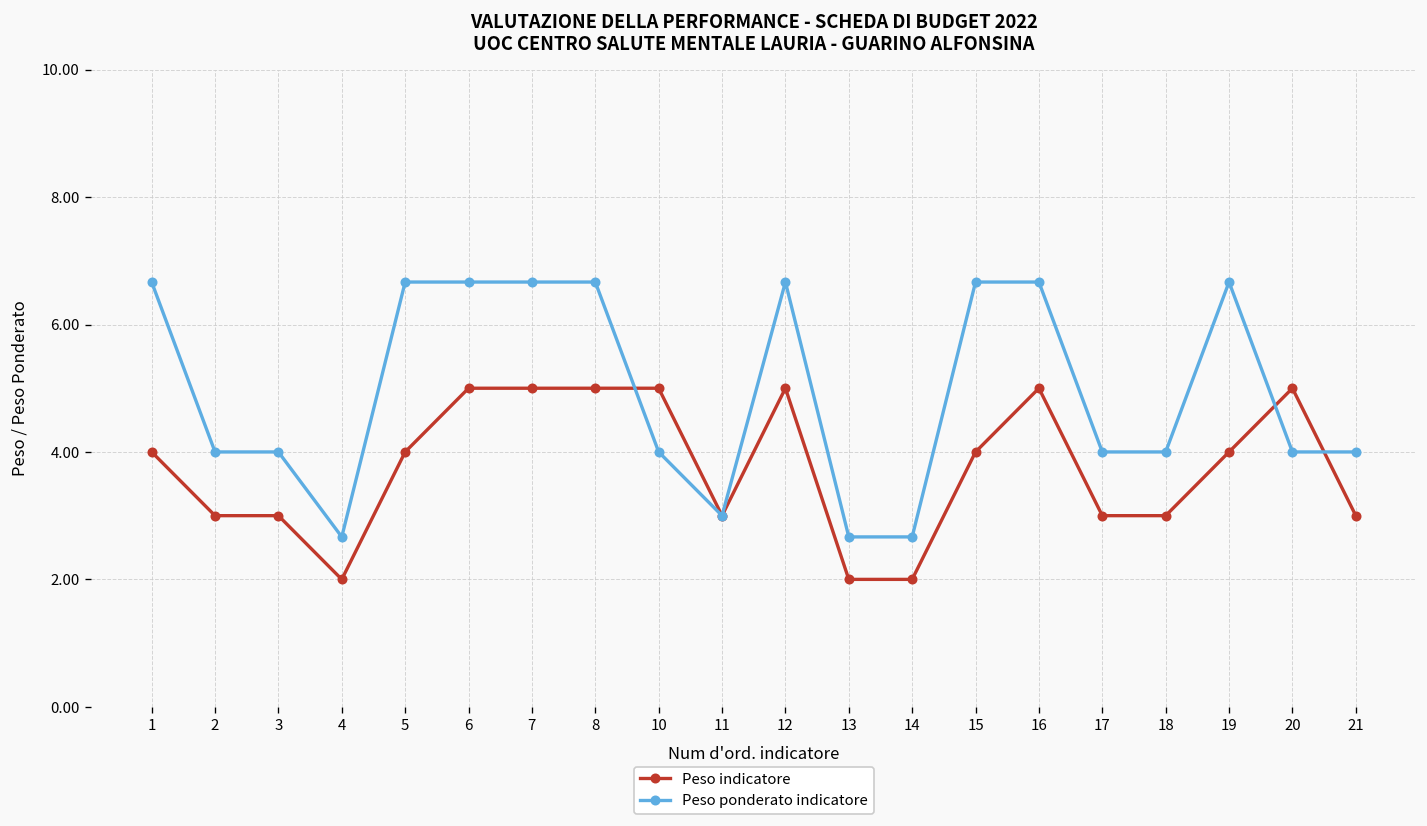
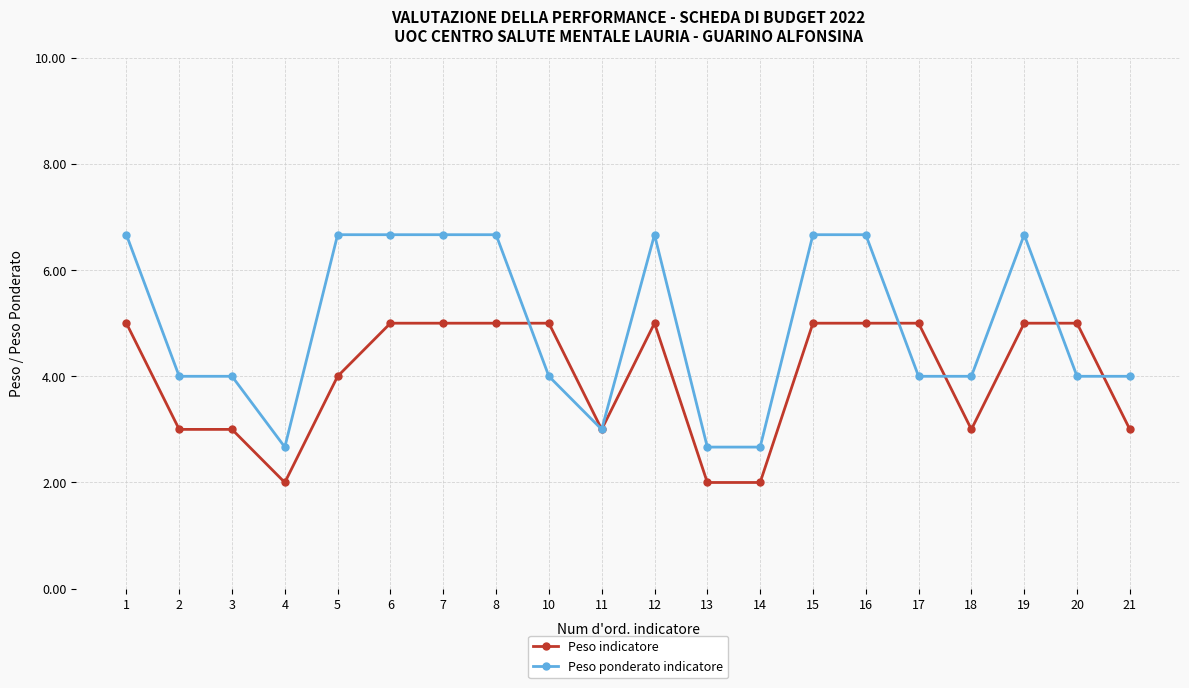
  {
    "Peso indicatore": {
-     "1": 4,
+     "1": 5,
      "2": 3,
      "3": 3,
      "4": 2,
      "5": 4,
      "6": 5,
      "7": 5,
      "8": 5,
      "10": 5,
      "12": 5,
      "13": 2,
      "14": 2,
-     "15": 4,
+     "15": 5,
      "16": 5,
-     "17": 3,
+     "17": 5,
      "18": 3,
-     "19": 4,
+     "19": 5,
      "20": 5,
      "21": 3
    },
    "Peso ponderato indicatore": {
      "1": 6.7,
      "2": 4,
      "3": 4,
      "4": 2.7,
      "5": 6.7,
      "6": 6.7,
      "7": 6.7,
      "8": 6.7,
      "10": 4,
      "12": 6.7,
      "13": 2.7,
      "14": 2.7,
      "15": 6.7,
      "16": 6.7,
      "17": 4,
      "18": 4,
      "19": 6.7,
      "20": 4,
      "21": 4
    }
  }
